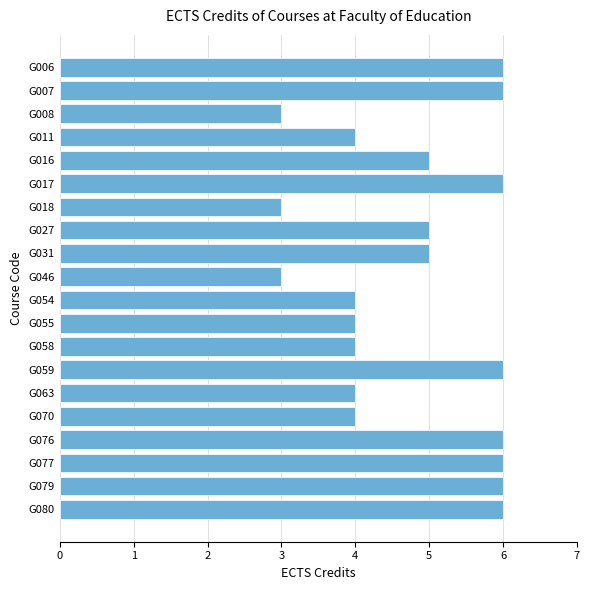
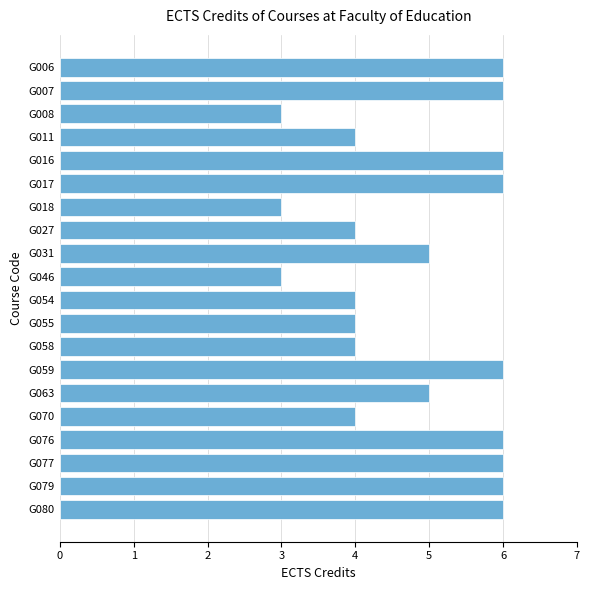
  {
    "G006": 6,
    "G007": 6,
    "G008": 3,
    "G011": 4,
-   "G016": 5,
+   "G016": 6,
    "G017": 6,
    "G018": 3,
-   "G027": 5,
+   "G027": 4,
    "G031": 5,
    "G046": 3,
    "G054": 4,
    "G055": 4,
    "G058": 4,
    "G059": 6,
-   "G063": 4,
+   "G063": 5,
    "G070": 4,
    "G076": 6,
    "G077": 6,
    "G079": 6,
    "G080": 6
  }
